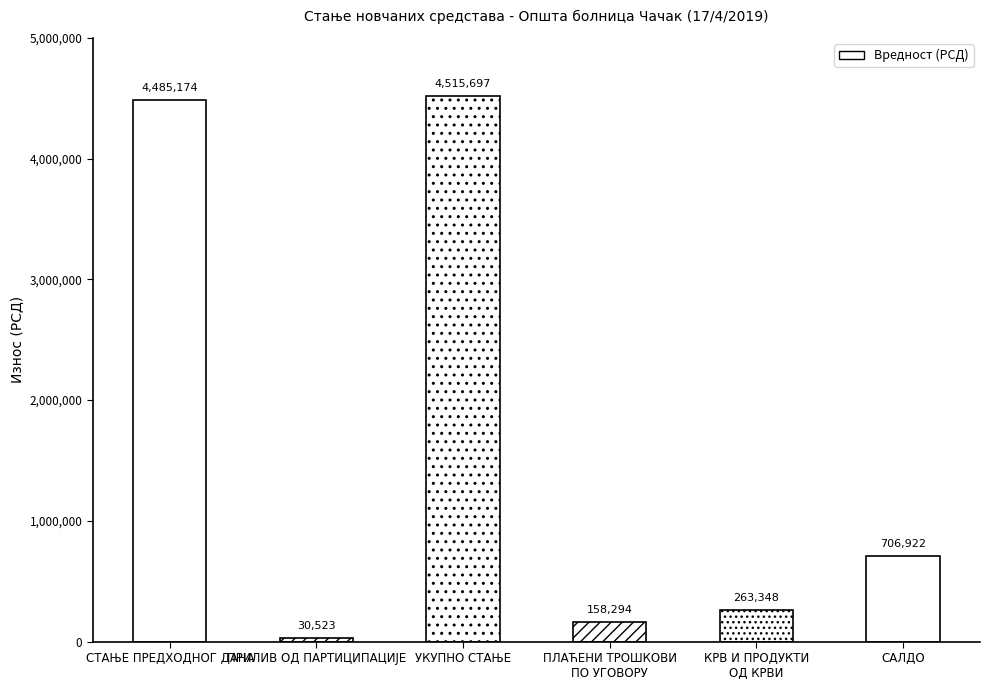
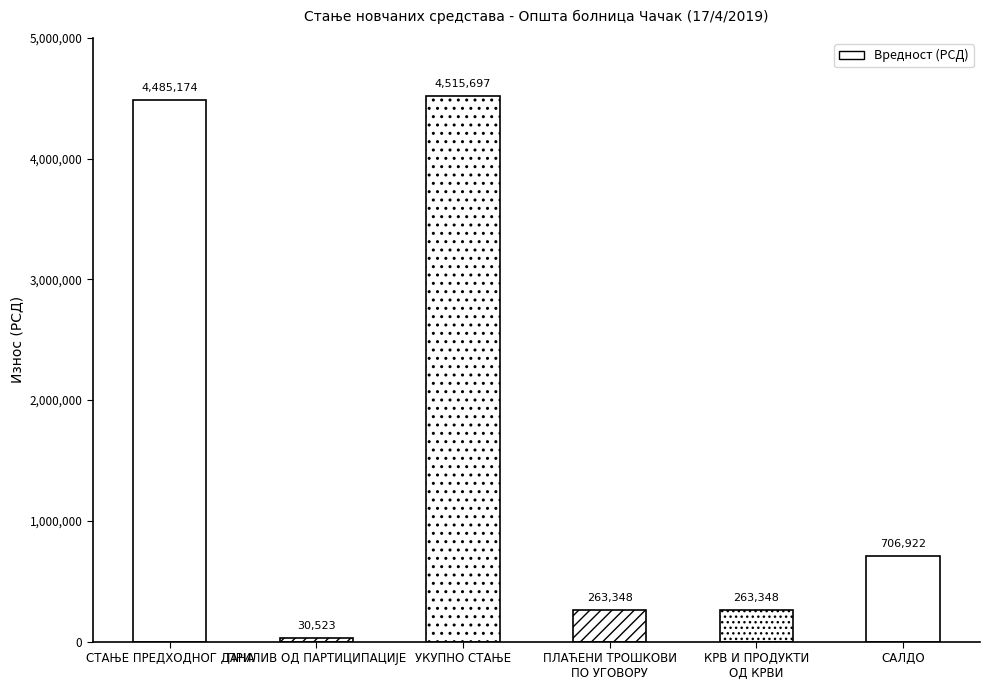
  {
    "УКУПНО СТАЊЕ": "4,515,697",
-   "ПЛАЋЕНИ ТРОШКОВИ ПО УГОВОРУ": "158,294",
+   "ПЛАЋЕНИ ТРОШКОВИ ПО УГОВОРУ": "263,348",
    "КРВ И ПРОДУКТИ ОД КРВИ": "263,348",
    "САЛДО": "706,922"
  }
